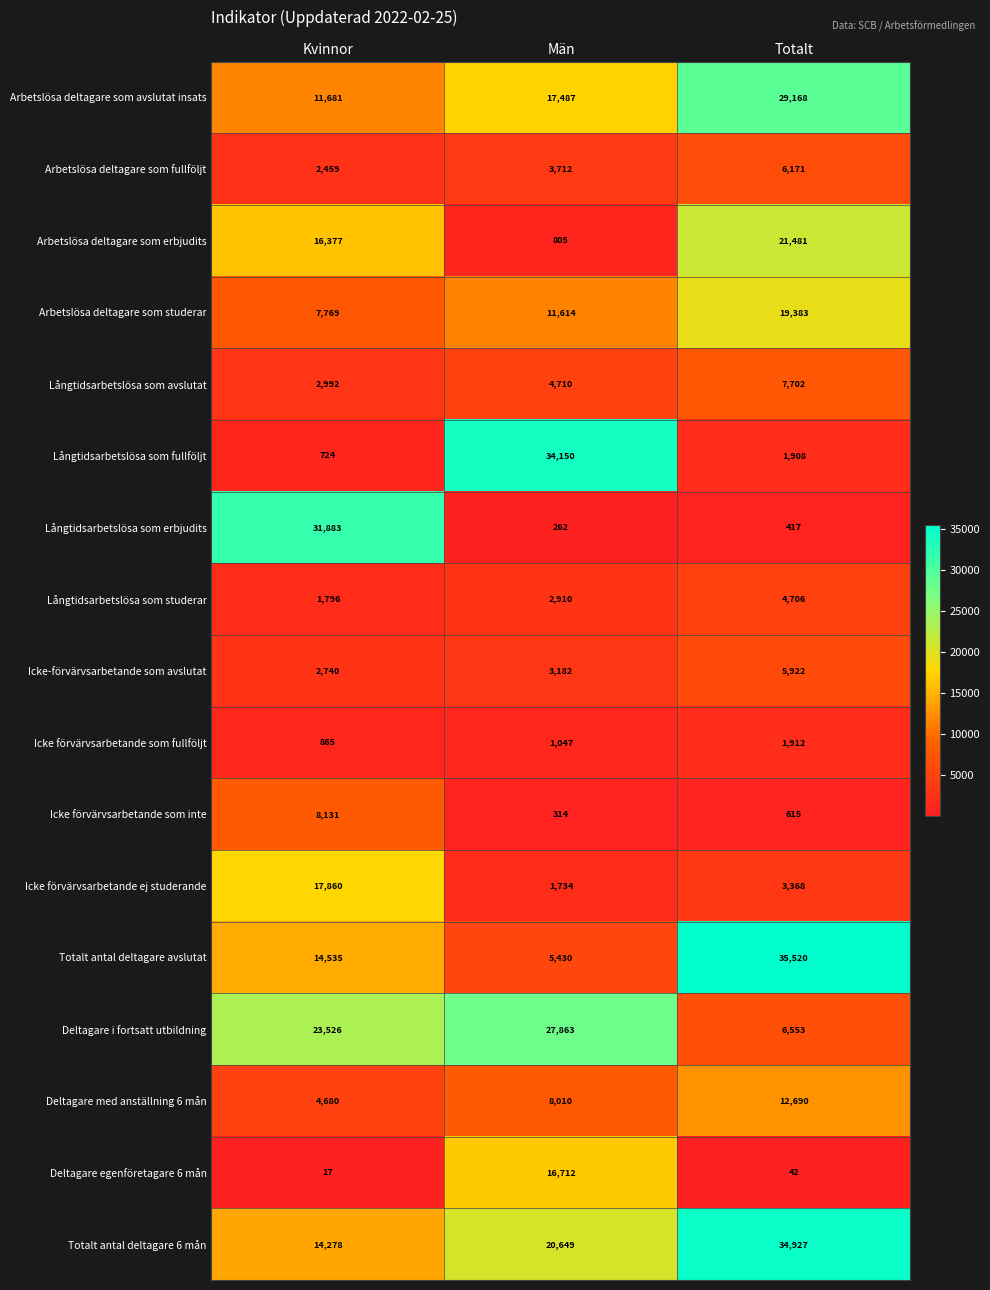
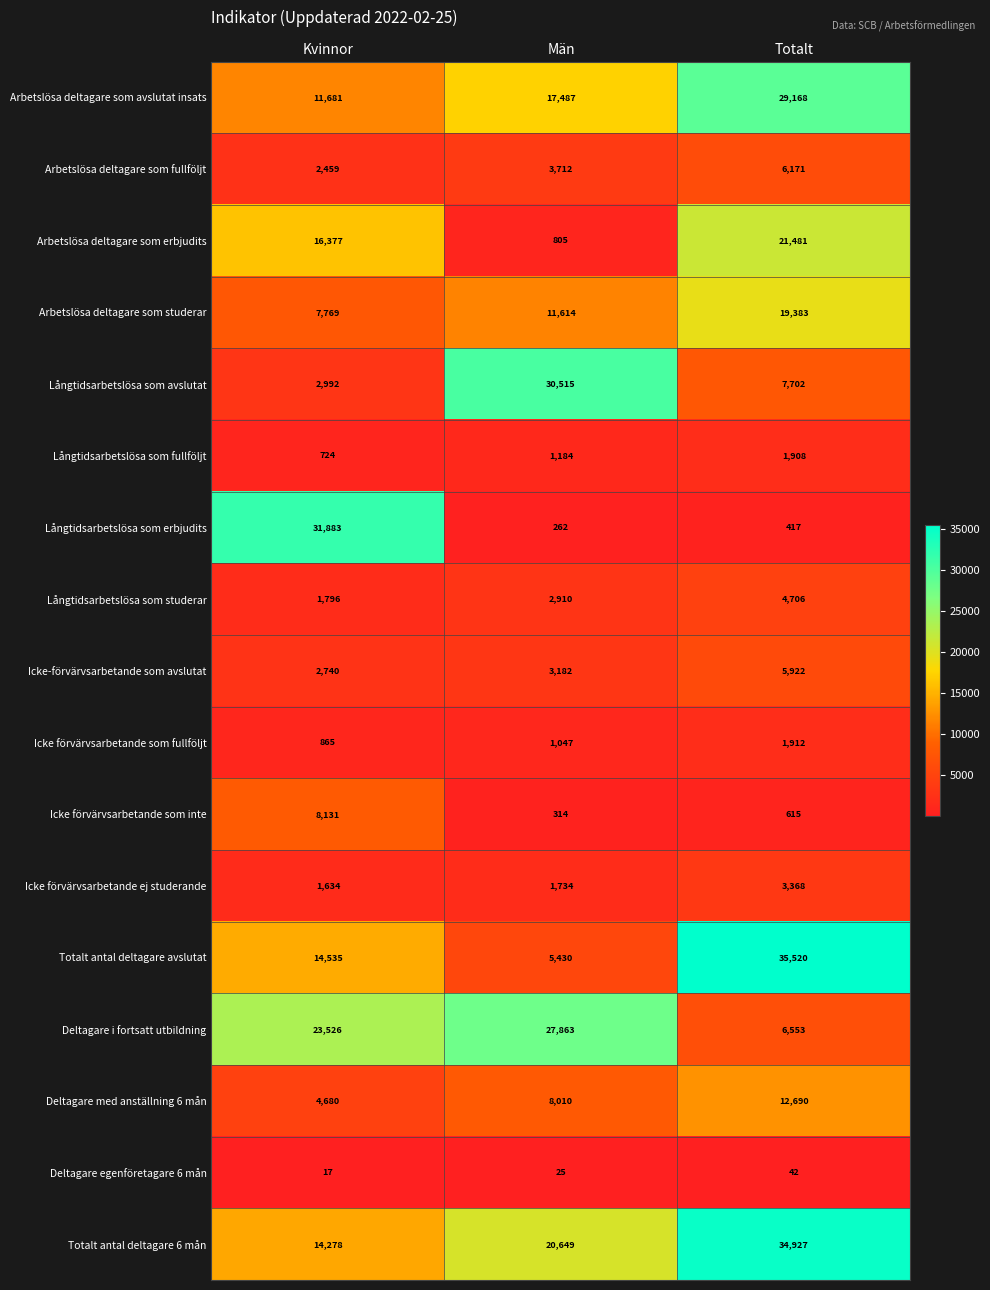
  {
    "Arbetslösa deltagare som avslutat insats": {
      "Kvinnor": "11,681",
      "Män": "17,487",
      "Totalt": "29,168"
    },
    "Arbetslösa deltagare som fullföljt": {
      "Kvinnor": "2,459",
      "Män": "3,712",
      "Totalt": "6,171"
    },
    "Arbetslösa deltagare som erbjudits": {
      "Kvinnor": "16,377",
      "Män": "805",
      "Totalt": "21,481"
    },
    "Arbetslösa deltagare som studerar": {
      "Kvinnor": "7,769",
      "Män": "11,614",
      "Totalt": "19,383"
    },
    "Långtidsarbetslösa som avslutat": {
      "Kvinnor": "2,992",
-     "Män": "4,710",
+     "Män": "30,515",
      "Totalt": "7,702"
    },
    "Långtidsarbetslösa som fullföljt": {
      "Kvinnor": "724",
-     "Män": "34,150",
+     "Män": "1,184",
      "Totalt": "1,908"
    },
    "Långtidsarbetslösa som erbjudits": {
      "Kvinnor": "31,883",
      "Män": "262",
      "Totalt": "417"
    },
    "Långtidsarbetslösa som studerar": {
      "Kvinnor": "1,796",
      "Män": "2,910",
      "Totalt": "4,706"
    },
    "Icke-förvärvsarbetande som avslutat": {
      "Kvinnor": "2,740",
      "Män": "3,182",
      "Totalt": "5,922"
    },
    "Icke förvärvsarbetande som fullföljt": {
      "Kvinnor": "865",
      "Män": "1,047",
      "Totalt": "1,912"
    },
    "Icke förvärvsarbetande som inte": {
      "Kvinnor": "8,131",
      "Män": "314",
      "Totalt": "615"
    },
    "Icke förvärvsarbetande ej studerande": {
-     "Kvinnor": "17,860",
+     "Kvinnor": "1,634",
      "Män": "1,734",
      "Totalt": "3,368"
    },
    "Totalt antal deltagare avslutat": {
      "Kvinnor": "14,535",
      "Män": "5,430",
      "Totalt": "35,520"
    },
    "Deltagare i fortsatt utbildning": {
      "Kvinnor": "23,526",
      "Män": "27,863",
      "Totalt": "6,553"
    },
    "Deltagare med anställning 6 mån": {
      "Kvinnor": "4,680",
      "Män": "8,010",
      "Totalt": "12,690"
    },
    "Deltagare egenföretagare 6 mån": {
      "Kvinnor": "17",
-     "Män": "16,712",
+     "Män": "25",
      "Totalt": "42"
    },
    "Totalt antal deltagare 6 mån": {
      "Kvinnor": "14,278",
      "Män": "20,649",
      "Totalt": "34,927"
    }
  }
